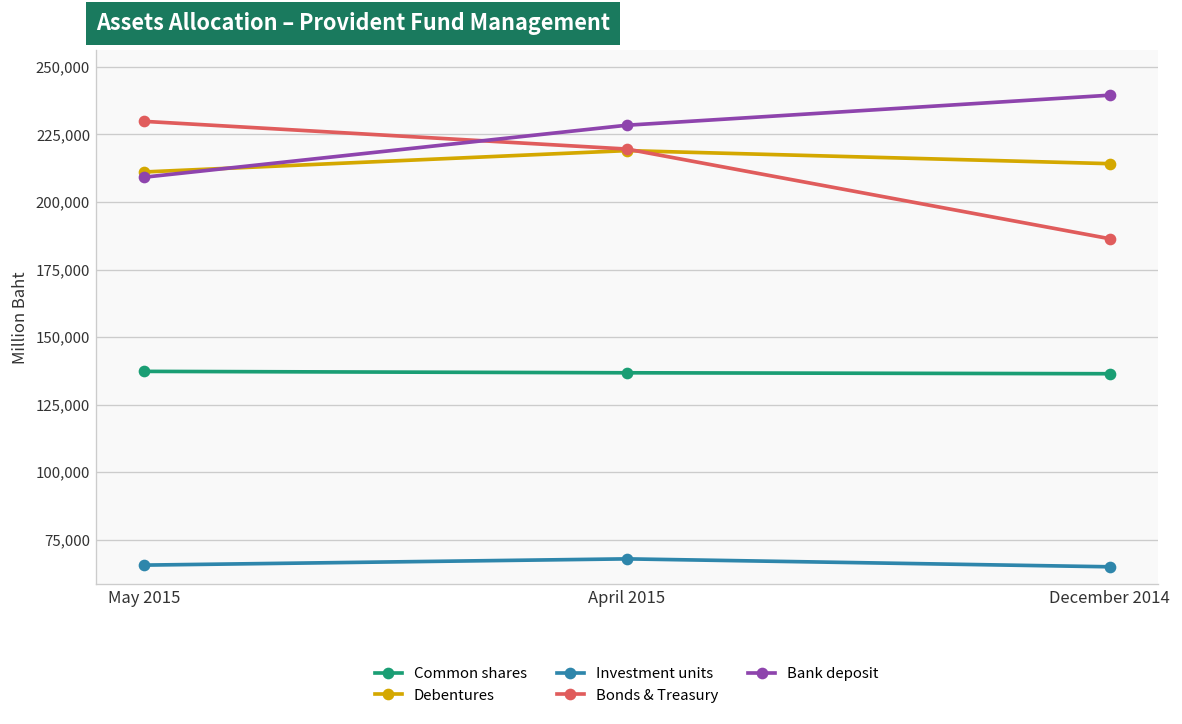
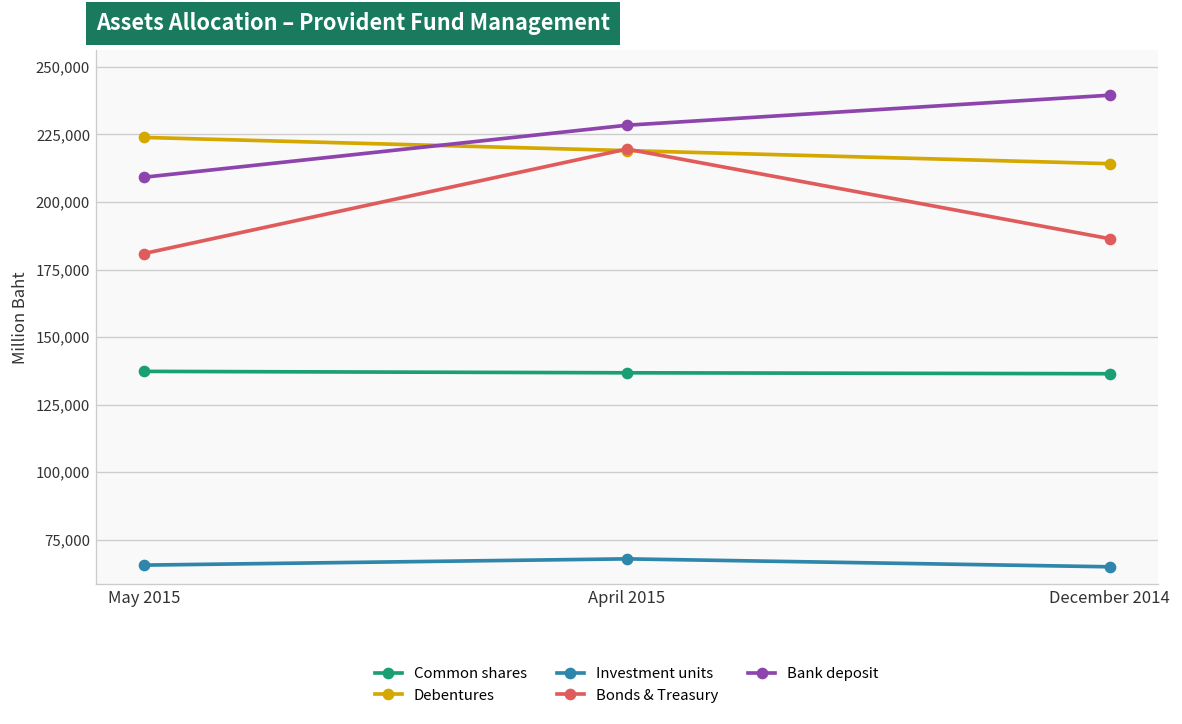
  {
    "Common shares": {
      "May 2015": "137,000",
      "April 2015": "137,000",
      "December 2014": "136,000"
    },
    "Debentures": {
-     "May 2015": "211,000",
+     "May 2015": "224,000",
      "December 2014": "214,000"
    },
    "Investment units": {
      "May 2015": "66,000",
      "April 2015": "68,000",
      "December 2014": "65,000"
    },
    "Bonds & Treasury": {
-     "May 2015": "230,000",
+     "May 2015": "181,000",
      "December 2014": "186,000"
    },
    "Bank deposit": {
      "May 2015": "209,000",
      "April 2015": "228,000",
      "December 2014": "240,000"
    }
  }
